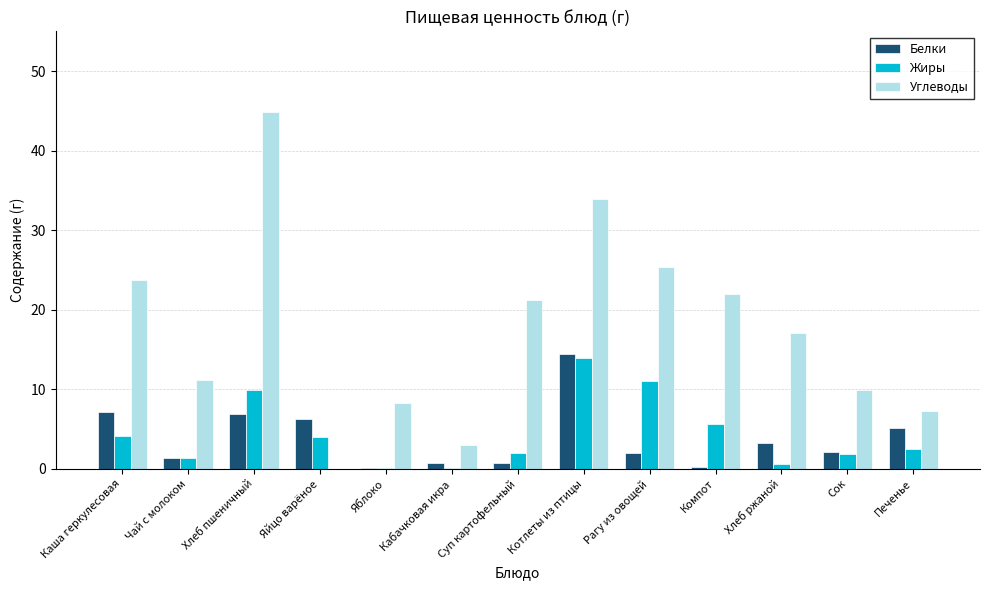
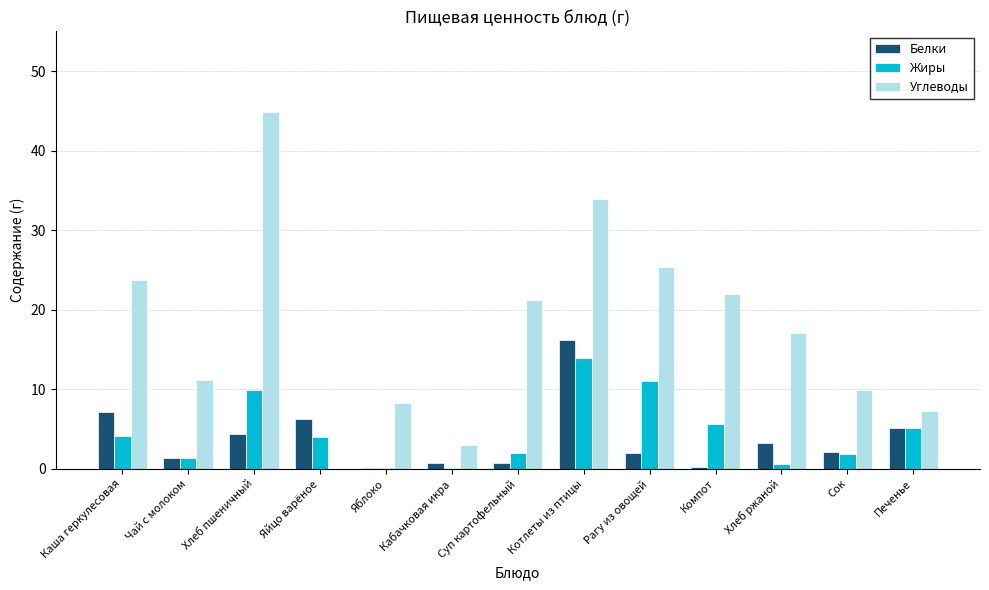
  {
    "Белки": {
      "Каша геркулесовая": 7,
      "Чай с молоком": 1,
-     "Хлеб пшеничный": 7,
+     "Хлеб пшеничный": 4,
      "Яйцо варёное": 6,
      "Кабачковая икра": 1,
      "Суп картофельный": 1,
-     "Котлеты из птицы": 14,
+     "Котлеты из птицы": 16,
      "Рагу из овощей": 2,
      "Хлеб ржаной": 3,
      "Сок": 2,
      "Печенье": 5
    },
    "Жиры": {
      "Каша геркулесовая": 4,
      "Чай с молоком": 1,
      "Хлеб пшеничный": 10,
      "Яйцо варёное": 4,
      "Суп картофельный": 2,
      "Котлеты из птицы": 14,
      "Рагу из овощей": 11,
      "Компот": 6,
      "Хлеб ржаной": 1,
      "Сок": 2,
-     "Печенье": 3
+     "Печенье": 5
    },
    "Углеводы": {
      "Каша геркулесовая": 24,
      "Чай с молоком": 11,
      "Хлеб пшеничный": 45,
      "Яйцо варёное": 0,
      "Яблоко": 8,
      "Кабачковая икра": 3,
      "Суп картофельный": 21,
      "Котлеты из птицы": 34,
      "Рагу из овощей": 25,
      "Компот": 22,
      "Хлеб ржаной": 17,
      "Сок": 10,
      "Печенье": 7
    }
  }
